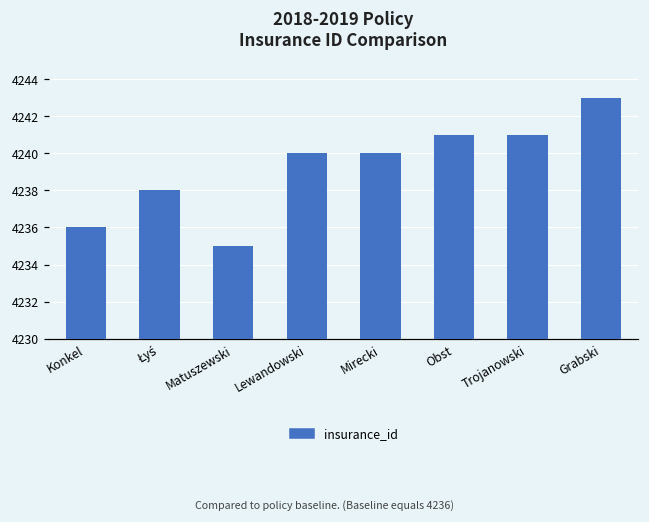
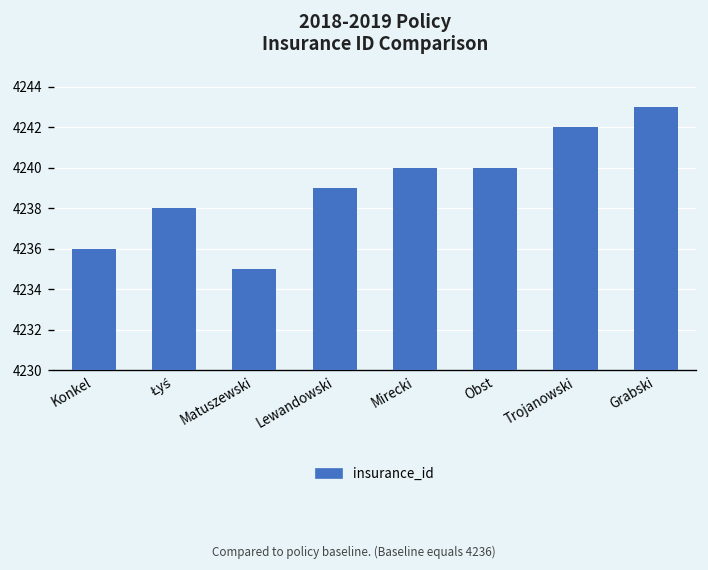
  {
    "Konkel": 4236,
    "Łyś": 4238,
    "Matuszewski": 4235,
-   "Lewandowski": 4240,
+   "Lewandowski": 4239,
    "Mirecki": 4240,
-   "Obst": 4241,
-   "Trojanowski": 4241,
+   "Obst": 4240,
+   "Trojanowski": 4242,
    "Grabski": 4243
  }
